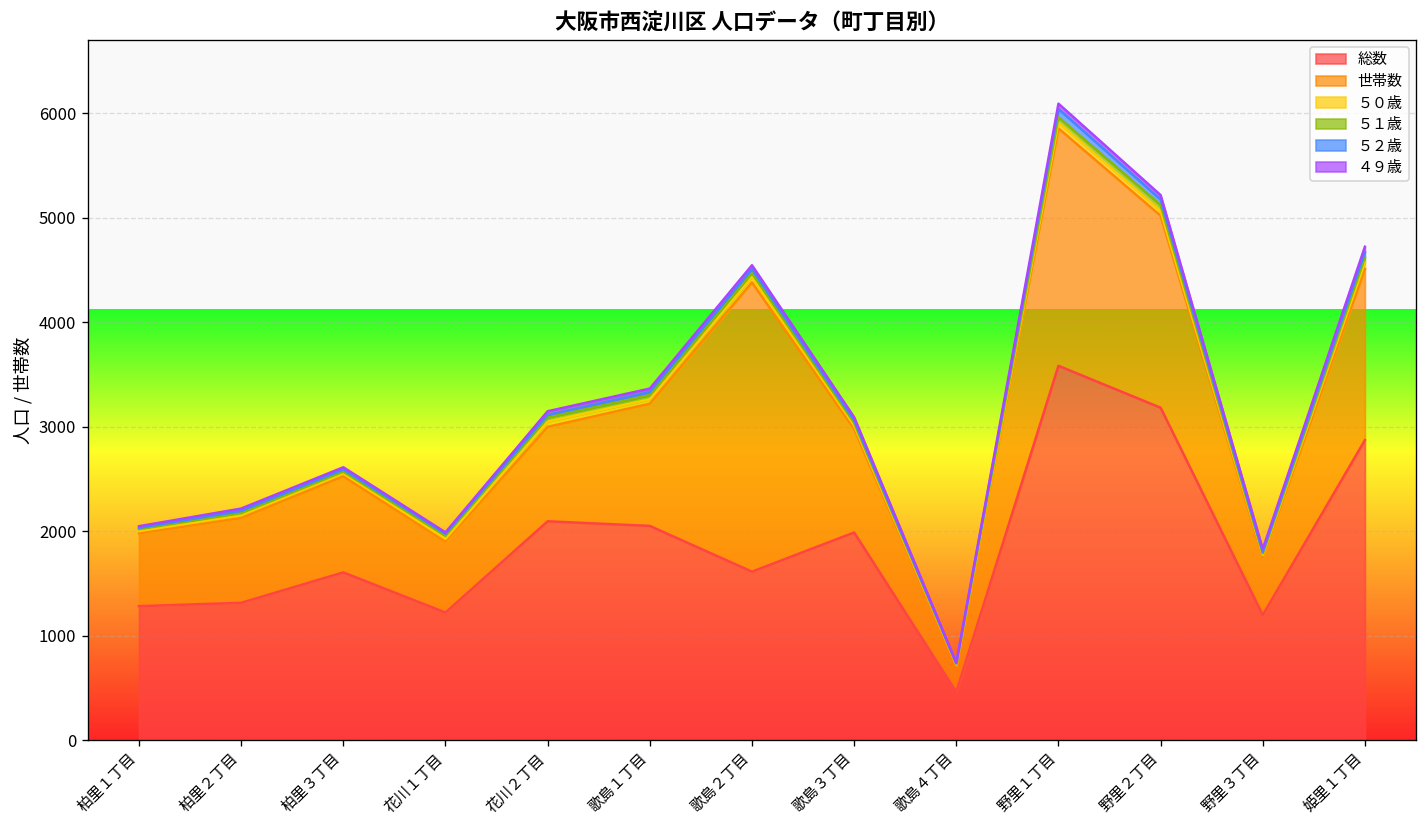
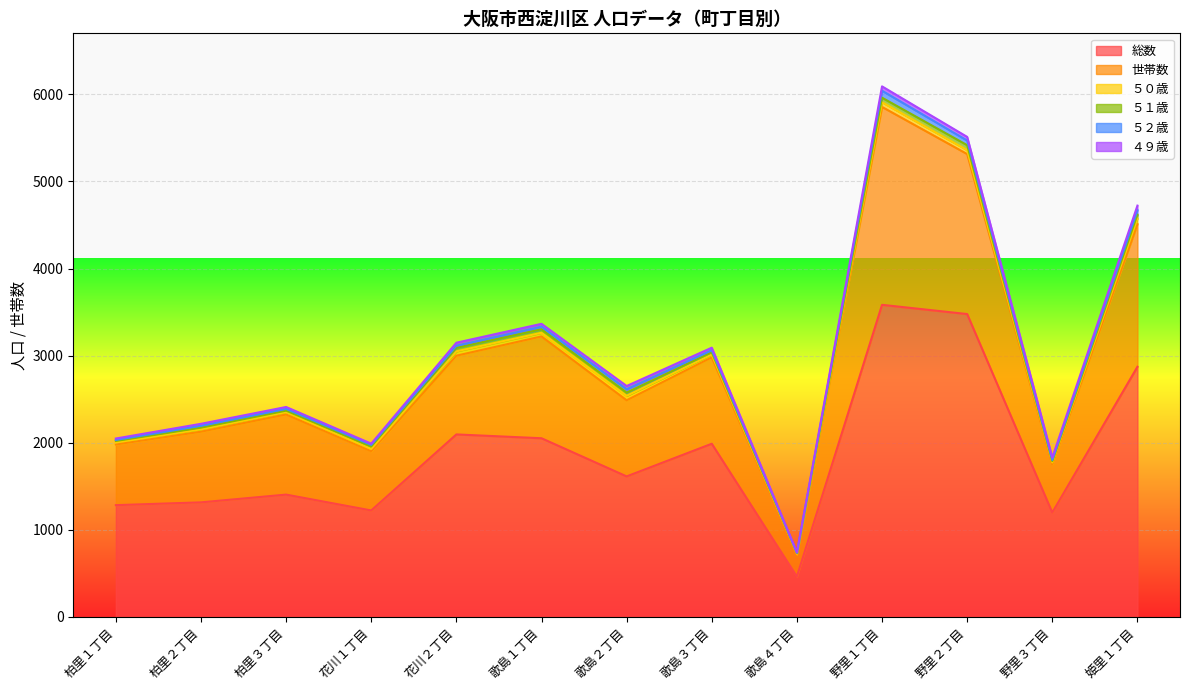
  {
    "総数": {
      "柏里１丁目": 1300,
      "柏里２丁目": 1300,
-     "柏里３丁目": 1600,
+     "柏里３丁目": 1400,
      "花川１丁目": 1200,
      "花川２丁目": 2100,
      "歌島１丁目": 2100,
      "歌島２丁目": 1600,
      "歌島３丁目": 2000,
      "歌島４丁目": 500,
      "野里１丁目": 3600,
-     "野里２丁目": 3200,
+     "野里２丁目": 3500,
      "野里３丁目": 1200,
      "姫里１丁目": 2900
    },
    "世帯数": {
      "花川２丁目": 900,
      "歌島１丁目": 1200,
-     "歌島２丁目": 2800,
+     "歌島２丁目": 900,
      "歌島３丁目": 1000,
      "野里１丁目": 2300,
      "野里２丁目": 1800,
      "姫里１丁目": 1600
    },
    "５０歳": {
      "花川２丁目": 100,
      "歌島１丁目": 0,
      "歌島２丁目": 100,
      "野里１丁目": 100,
      "野里２丁目": 0,
      "姫里１丁目": 100
    },
    "５１歳": {
      "歌島１丁目": 0,
      "歌島２丁目": 0,
      "野里１丁目": 100,
      "野里２丁目": 100,
      "姫里１丁目": 0
    },
    "５２歳": {
      "歌島１丁目": 0,
      "歌島２丁目": 0,
      "野里１丁目": 100,
      "野里２丁目": 100,
      "姫里１丁目": 100
    },
    "４９歳": {
      "花川２丁目": 0,
      "歌島１丁目": 0,
      "歌島２丁目": 0,
      "歌島３丁目": 0,
      "野里１丁目": 100,
      "野里２丁目": 0,
      "姫里１丁目": 100
    }
  }
